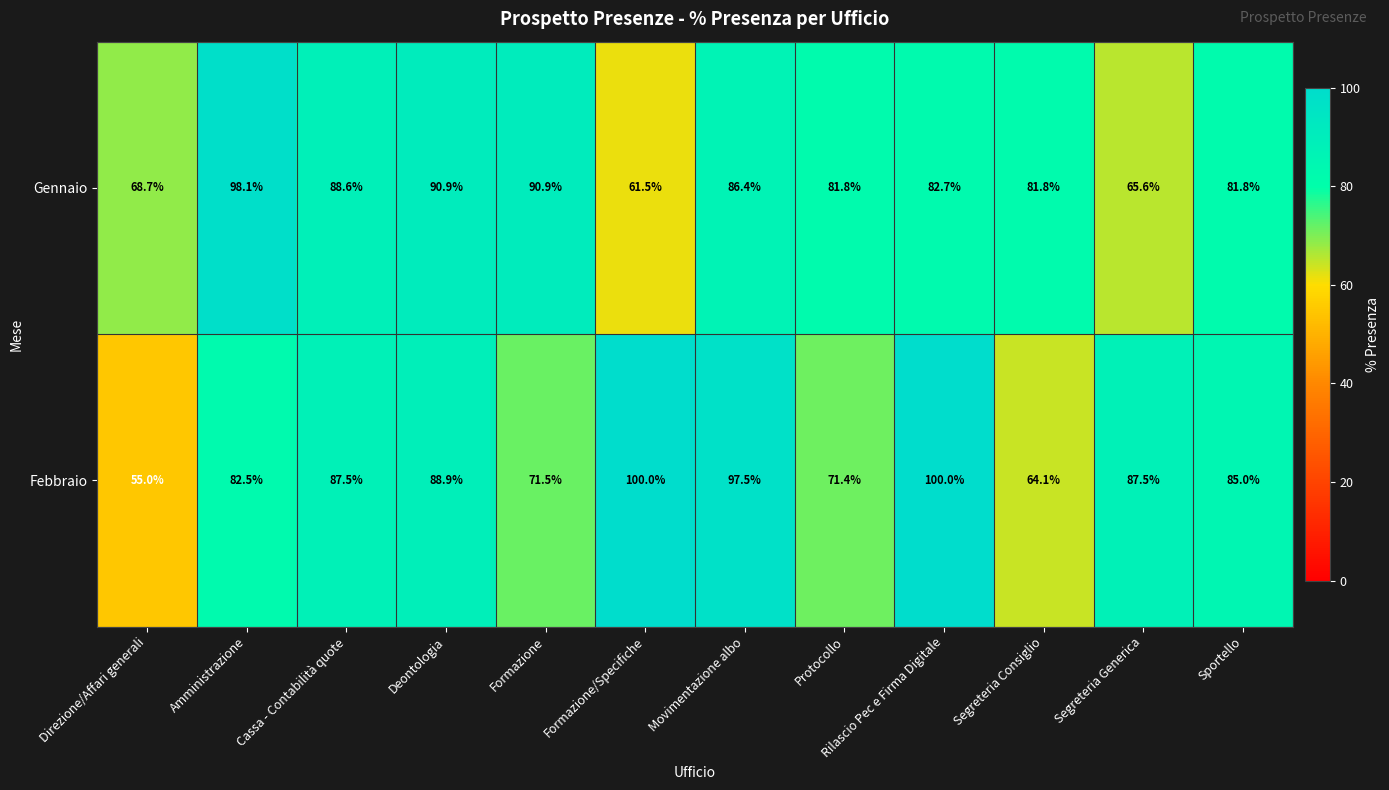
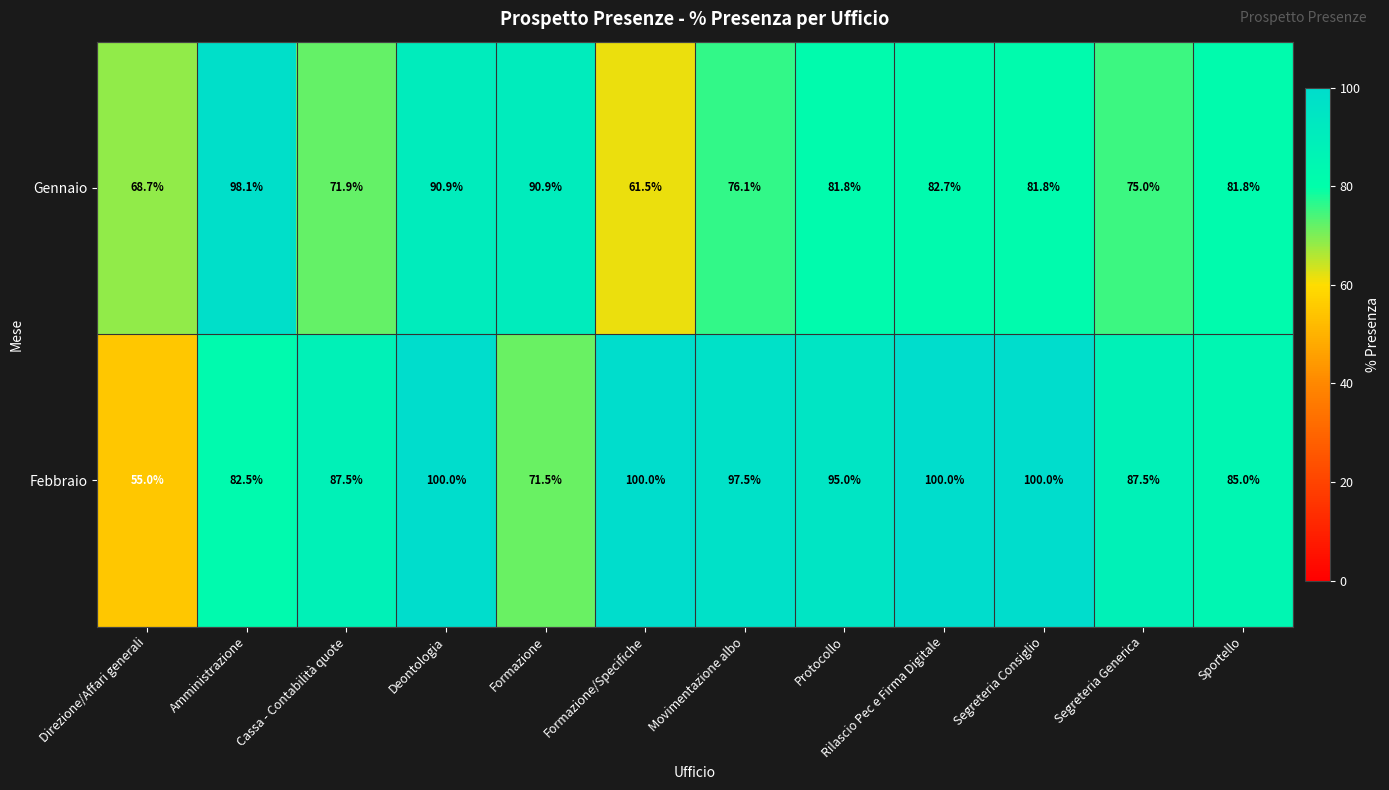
  {
    "Gennaio": {
      "Direzione/Affari generali": "68.7%",
      "Amministrazione": "98.1%",
-     "Cassa - Contabilità quote": "88.6%",
+     "Cassa - Contabilità quote": "71.9%",
      "Deontologia": "90.9%",
      "Formazione": "90.9%",
      "Formazione/Specifiche": "61.5%",
-     "Movimentazione albo": "86.4%",
+     "Movimentazione albo": "76.1%",
      "Protocollo": "81.8%",
      "Rilascio Pec e Firma Digitale": "82.7%",
      "Segreteria Consiglio": "81.8%",
-     "Segreteria Generica": "65.6%",
+     "Segreteria Generica": "75.0%",
      "Sportello": "81.8%"
    },
    "Febbraio": {
      "Direzione/Affari generali": "55.0%",
      "Amministrazione": "82.5%",
      "Cassa - Contabilità quote": "87.5%",
-     "Deontologia": "88.9%",
+     "Deontologia": "100.0%",
      "Formazione": "71.5%",
      "Formazione/Specifiche": "100.0%",
      "Movimentazione albo": "97.5%",
-     "Protocollo": "71.4%",
+     "Protocollo": "95.0%",
      "Rilascio Pec e Firma Digitale": "100.0%",
-     "Segreteria Consiglio": "64.1%",
+     "Segreteria Consiglio": "100.0%",
      "Segreteria Generica": "87.5%",
      "Sportello": "85.0%"
    }
  }
